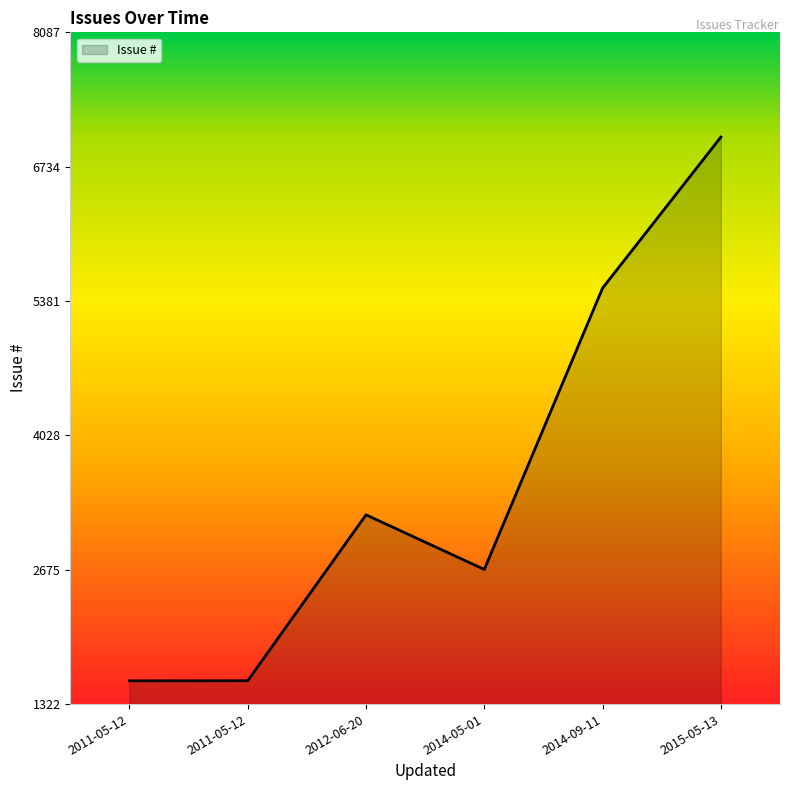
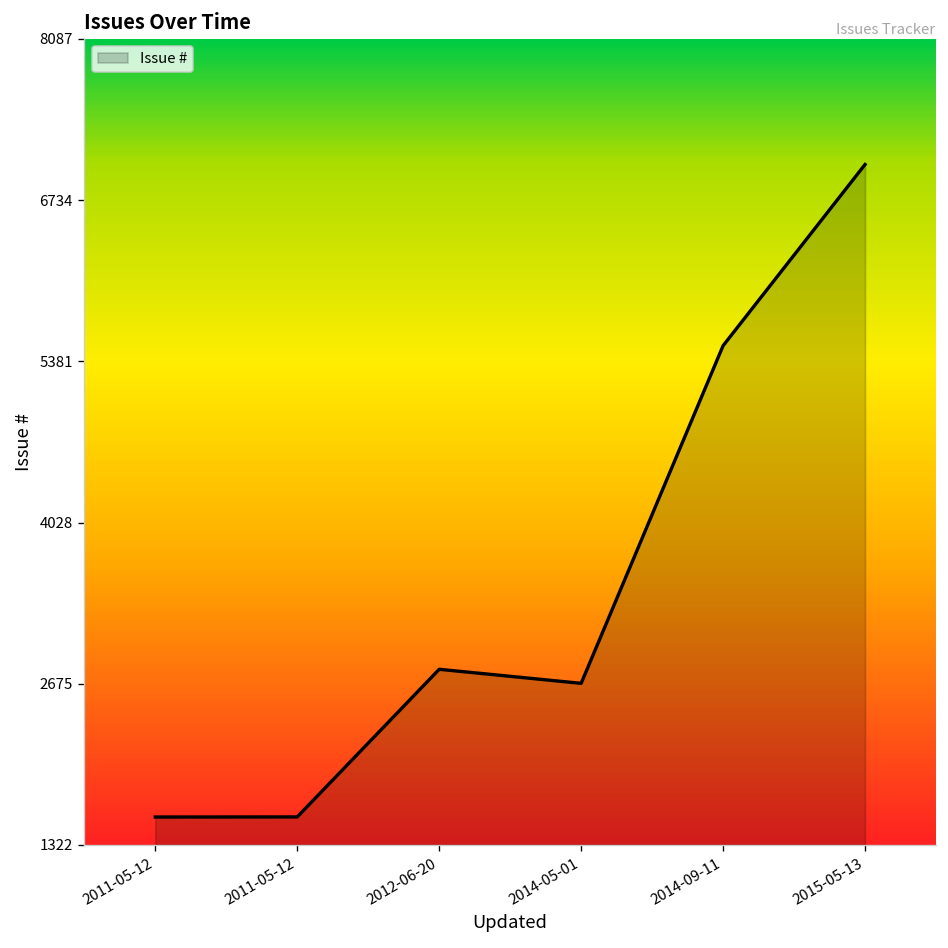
  {
-   "2012-06-20": 3200,
+   "2012-06-20": 2800,
    "2014-05-01": 2700,
    "2014-09-11": 5500,
    "2015-05-13": 7000
  }
